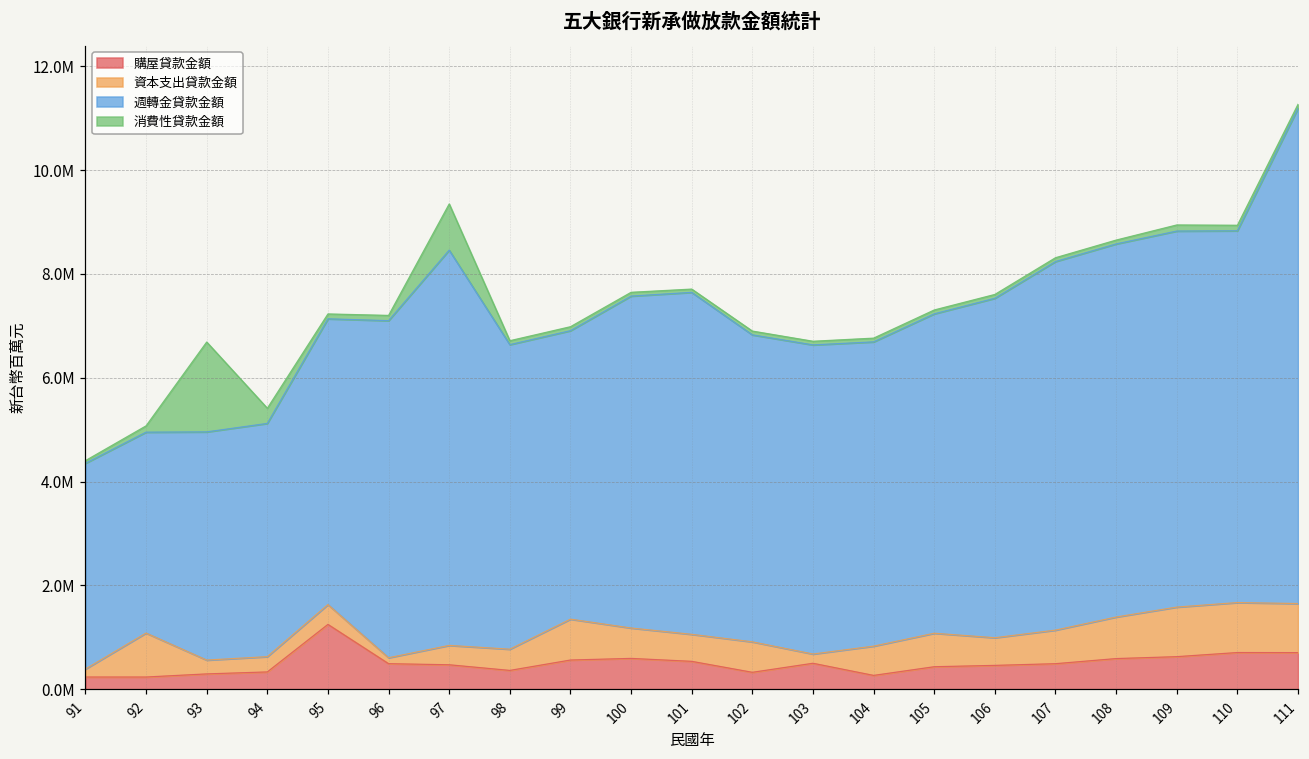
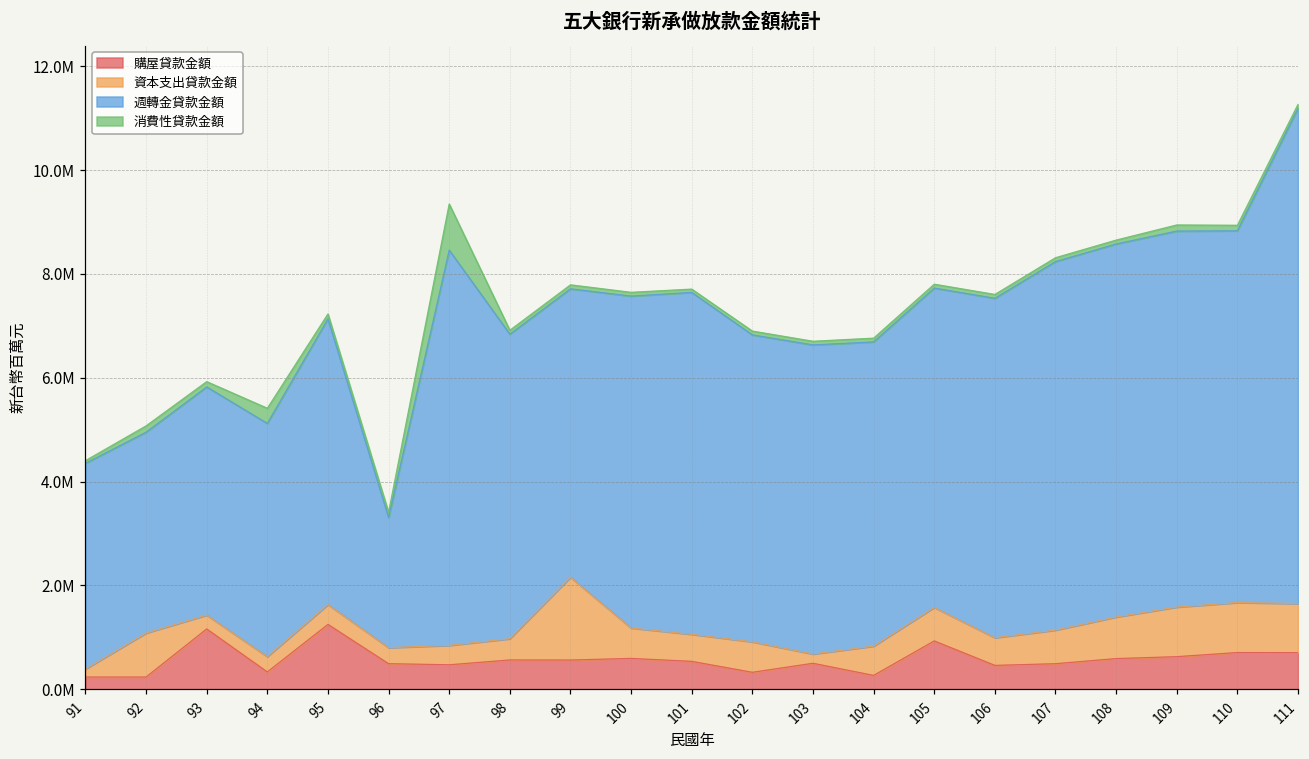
  {
    "購屋貸款金額": {
      "91": 200000,
      "92": 200000,
-     "93": 300000,
+     "93": 1200000,
      "94": 300000,
      "95": 1300000,
      "96": 500000,
      "97": 500000,
-     "98": 400000,
+     "98": 600000,
      "99": 600000,
      "100": 600000,
      "101": 500000,
      "102": 300000,
      "103": 500000,
      "104": 300000,
-     "105": 400000,
+     "105": 900000,
      "106": 500000,
      "107": 500000,
      "108": 600000,
      "109": 600000,
      "110": 700000,
      "111": 700000
    },
    "資本支出貸款金額": {
      "91": 200000,
      "92": 800000,
      "93": 300000,
      "94": 300000,
      "95": 400000,
-     "96": 100000,
+     "96": 300000,
      "97": 400000,
      "98": 400000,
-     "99": 800000,
+     "99": 1600000,
      "100": 600000,
      "101": 500000,
      "102": 600000,
      "103": 200000,
      "104": 600000,
      "105": 600000,
      "106": 500000,
      "107": 600000,
      "108": 800000,
      "109": 1000000,
      "110": 1000000,
      "111": 900000
    },
    "週轉金貸款金額": {
      "92": 3900000,
      "93": 4400000,
      "94": 4500000,
      "95": 5500000,
-     "96": 6500000,
+     "96": 2500000,
      "97": 7600000,
      "98": 5900000,
      "99": 5600000,
      "100": 6400000,
      "101": 6600000,
      "102": 5900000,
      "103": 6000000,
      "104": 5900000,
      "105": 6200000,
      "106": 6500000,
      "107": 7100000,
      "108": 7200000,
      "109": 7200000,
      "110": 7200000,
      "111": 9500000
    },
    "消費性貸款金額": {
      "92": 100000,
-     "93": 1700000,
+     "93": 100000,
      "94": 300000,
      "95": 100000,
      "96": 100000,
      "97": 900000,
      "98": 100000,
      "99": 100000,
      "100": 100000,
      "101": 100000,
      "102": 100000,
      "103": 100000,
      "104": 100000,
      "105": 100000,
      "106": 100000,
      "107": 100000,
      "108": 100000,
      "109": 100000,
      "110": 100000,
      "111": 100000
    }
  }
